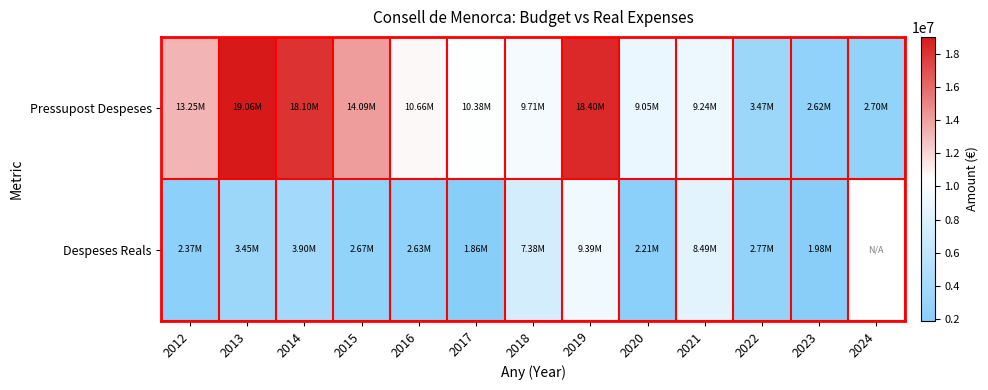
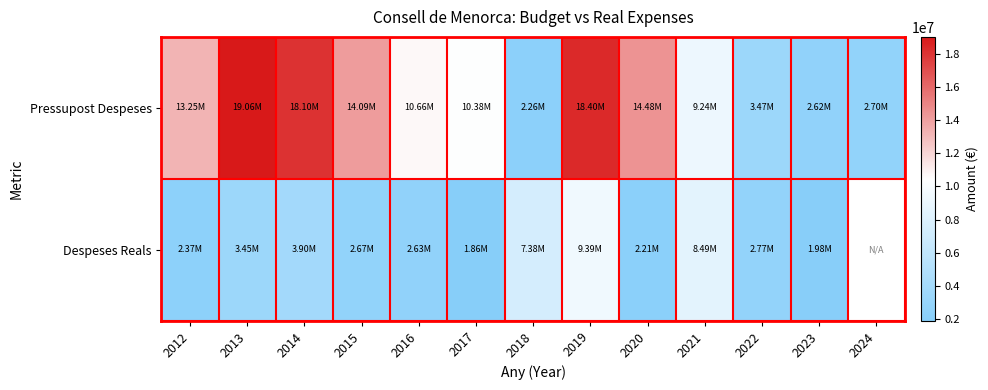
  {
    "Pressupost Despeses": {
      "2012": "13.25M",
      "2013": "19.06M",
      "2014": "18.10M",
      "2015": "14.09M",
      "2016": "10.66M",
      "2017": "10.38M",
-     "2018": "9.71M",
+     "2018": "2.26M",
      "2019": "18.40M",
-     "2020": "9.05M",
+     "2020": "14.48M",
      "2021": "9.24M",
      "2022": "3.47M",
      "2023": "2.62M",
      "2024": "2.70M"
    },
    "Despeses Reals": {
      "2012": "2.37M",
      "2013": "3.45M",
      "2014": "3.90M",
      "2015": "2.67M",
      "2016": "2.63M",
      "2017": "1.86M",
      "2018": "7.38M",
      "2019": "9.39M",
      "2020": "2.21M",
      "2021": "8.49M",
      "2022": "2.77M",
      "2023": "1.98M"
    }
  }
